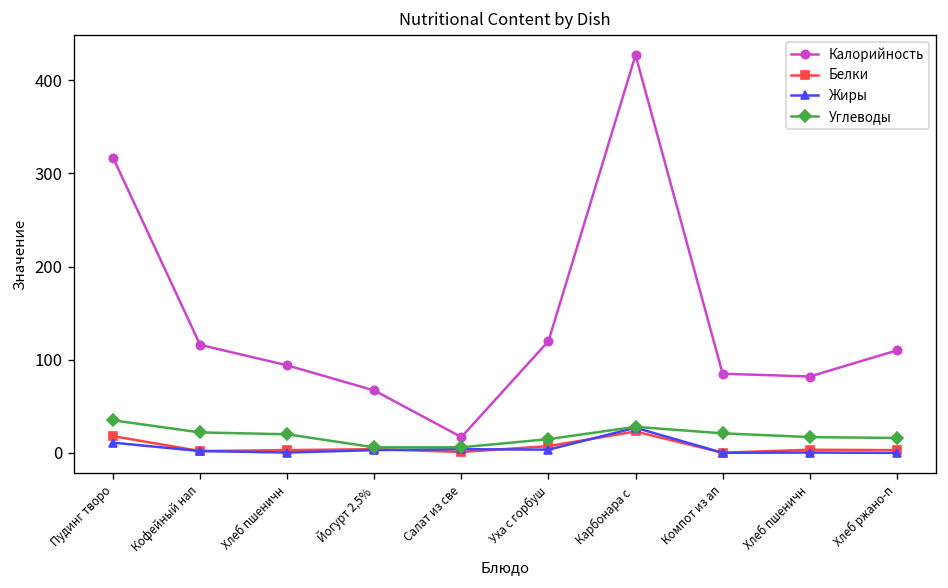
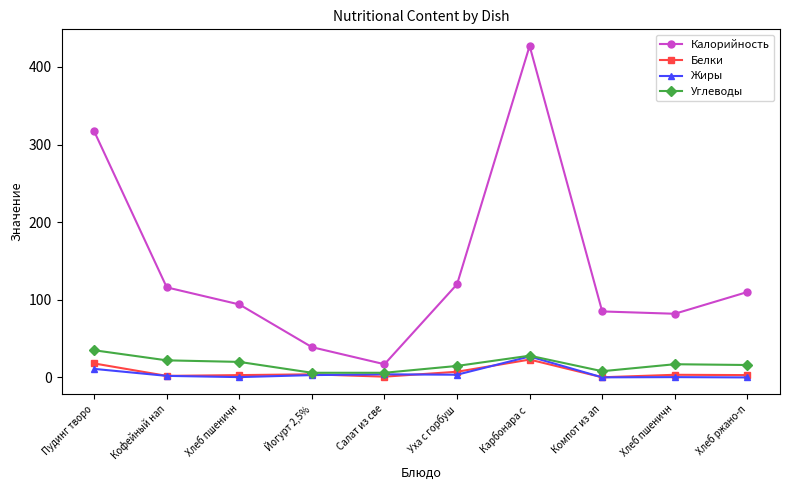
  {
    "Калорийность": {
      "Пудинг творо": 320,
      "Кофейный нап": 120,
-     "Йогурт 2,5%": 70,
+     "Йогурт 2,5%": 40,
      "Салат из све": 20,
      "Уха с горбуш": 120,
      "Карбонара с": 430,
      "Компот из ап": 90,
      "Хлеб ржано-п": 110
    },
    "Белки": {
      "Пудинг творо": 20,
      "Уха с горбуш": 10,
      "Карбонара с": 20
    },
    "Жиры": {
      "Пудинг творо": 10,
      "Уха с горбуш": 0
    },
    "Углеводы": {
      "Пудинг творо": 40,
      "Кофейный нап": 20,
      "Уха с горбуш": 10,
-     "Компот из ап": 20,
+     "Компот из ап": 10,
      "Хлеб ржано-п": 20
    }
  }
